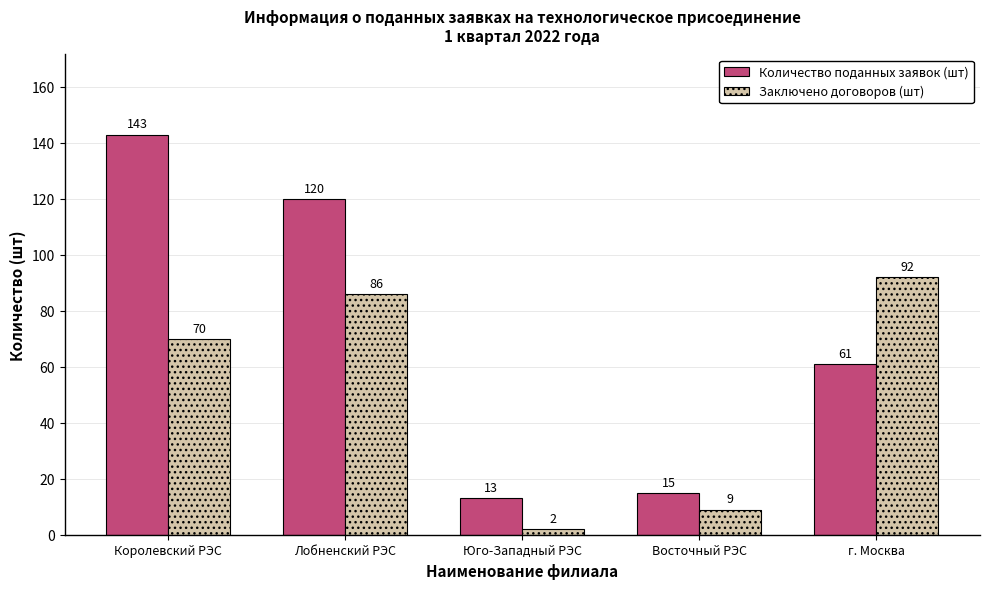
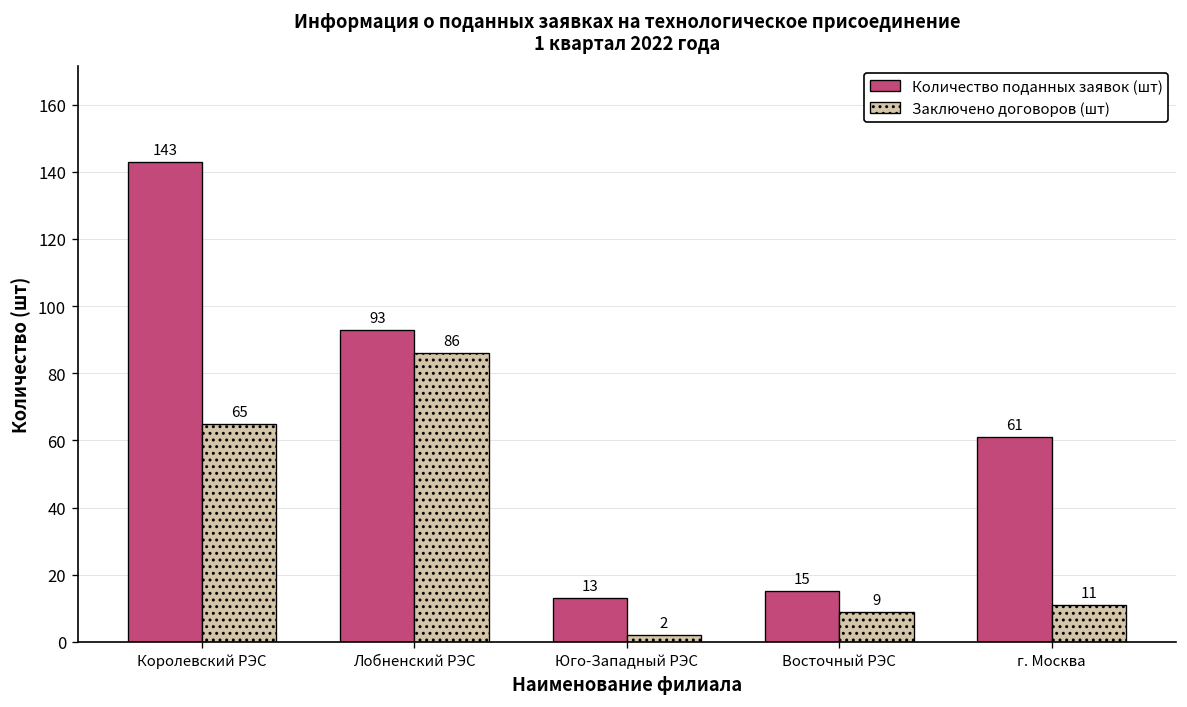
  {
    "Количество поданных заявок (шт)": {
      "Королевский РЭС": 143,
-     "Лобненский РЭС": 120,
+     "Лобненский РЭС": 93,
      "Юго-Западный РЭС": 13,
      "Восточный РЭС": 15,
      "г. Москва": 61
    },
    "Заключено договоров (шт)": {
-     "Королевский РЭС": 70,
+     "Королевский РЭС": 65,
      "Лобненский РЭС": 86,
      "Юго-Западный РЭС": 2,
      "Восточный РЭС": 9,
-     "г. Москва": 92
+     "г. Москва": 11
    }
  }
